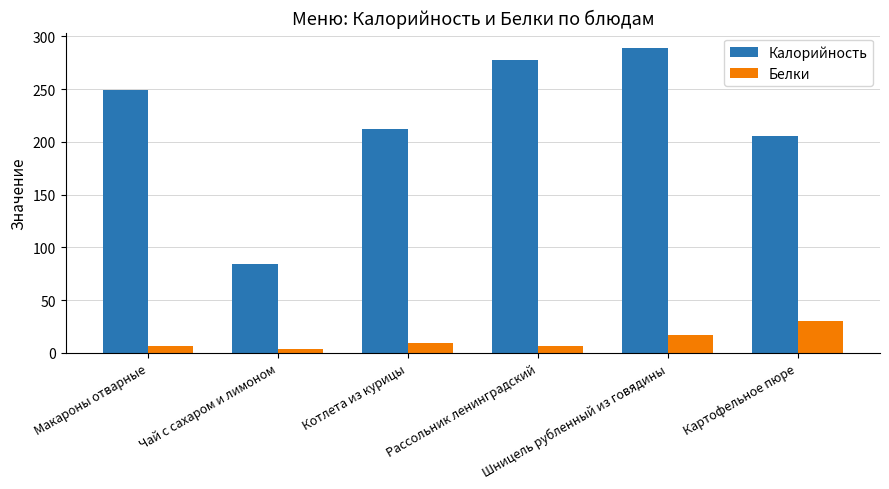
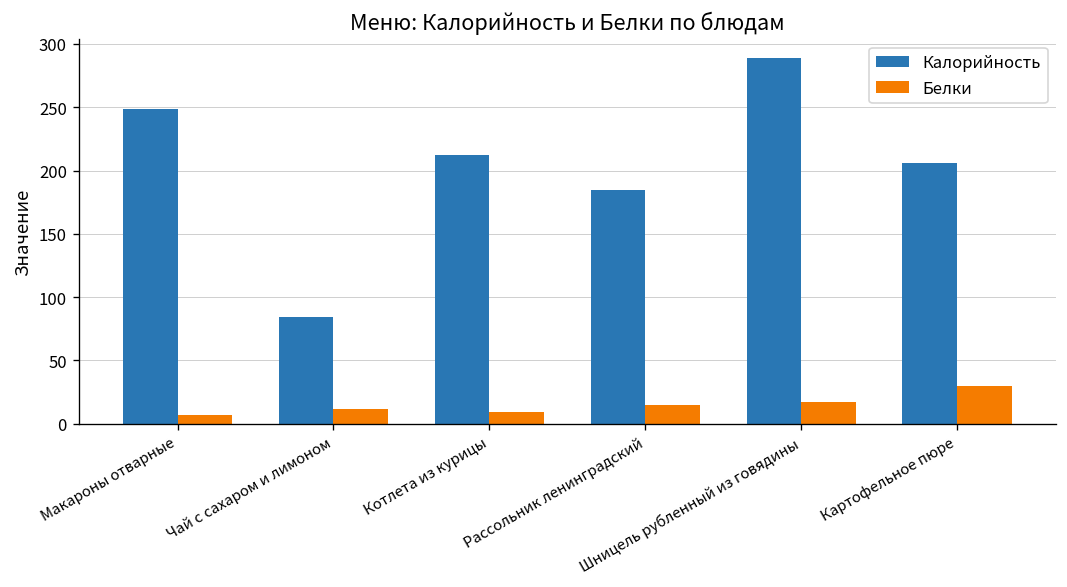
  {
    "Калорийность": {
      "Макароны отварные": 249,
      "Чай с сахаром и лимоном": 84,
      "Котлета из курицы": 212,
-     "Рассольник ленинградский": 278,
+     "Рассольник ленинградский": 185,
      "Шницель рубленный из говядины": 289,
      "Картофельное пюре": 206
    },
    "Белки": {
      "Макароны отварные": 7,
-     "Чай с сахаром и лимоном": 4,
+     "Чай с сахаром и лимоном": 12,
      "Котлета из курицы": 9,
-     "Рассольник ленинградский": 7,
+     "Рассольник ленинградский": 15,
      "Шницель рубленный из говядины": 17,
      "Картофельное пюре": 30
    }
  }
